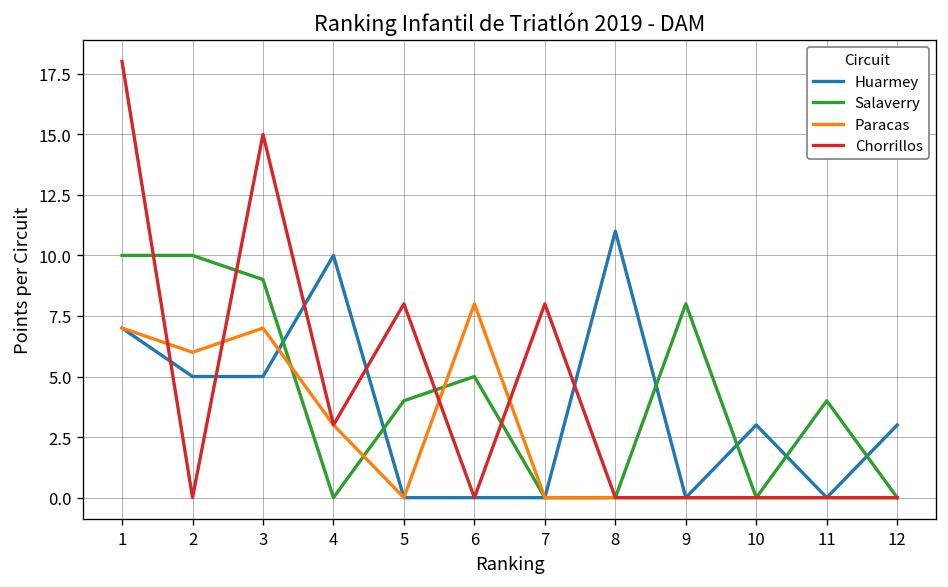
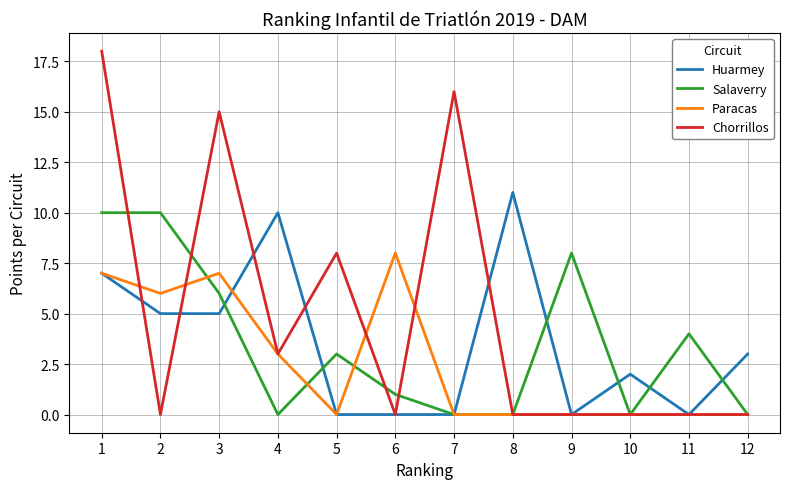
  {
    "Huarmey": {
      "2": 5,
      "3": 5,
      "4": 10,
      "8": 11,
-     "10": 3,
+     "10": 2,
      "12": 3
    },
    "Salaverry": {
      "1": 10,
      "2": 10,
-     "3": 9,
+     "3": 6,
      "4": 0,
-     "5": 4,
-     "6": 5,
+     "5": 3,
+     "6": 1,
      "9": 8,
      "11": 4
    },
    "Paracas": {
      "2": 6,
      "3": 7,
      "6": 8
    },
    "Chorrillos": {
      "1": 18,
      "2": 0,
      "3": 15,
      "5": 8,
-     "7": 8
+     "7": 16
    }
  }
